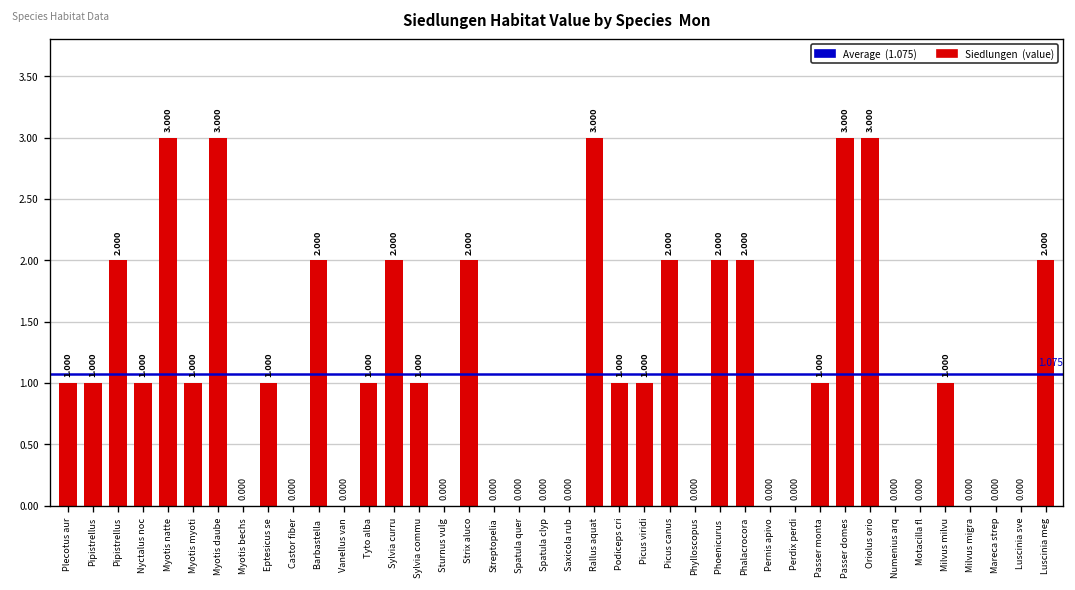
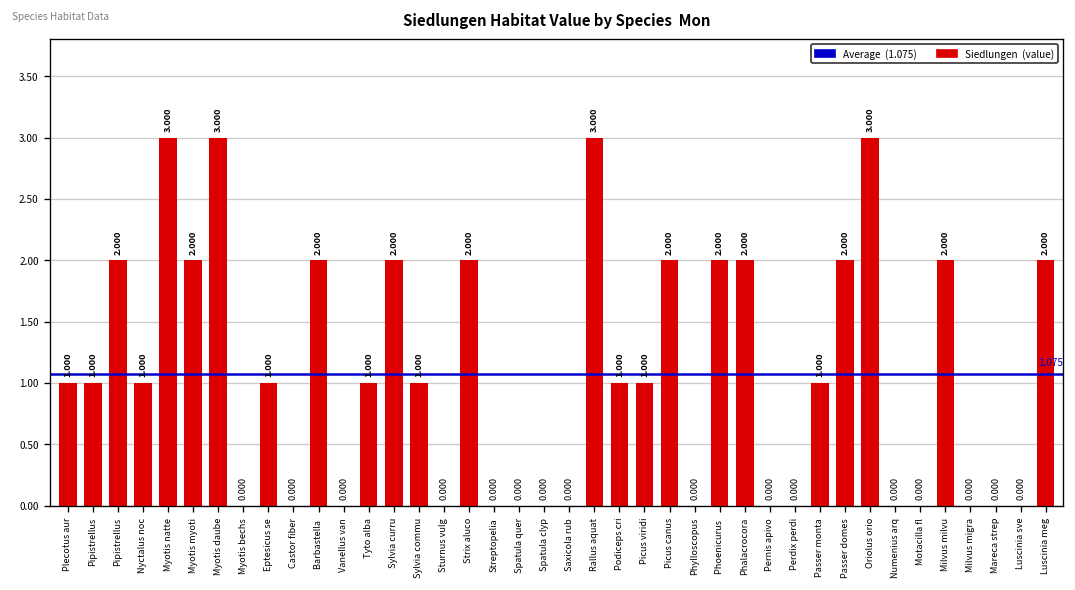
  {
    "Plecotus aur": 1.000,
    "Nyctalus noc": 1.000,
    "Myotis natte": 3.000,
-   "Myotis myoti": 1.000,
+   "Myotis myoti": 2.000,
    "Myotis daube": 3.000,
    "Myotis bechs": 0.000,
    "Eptesicus se": 1.000,
    "Castor fiber": 0.000,
    "Barbastella": 2.000,
    "Vanellus van": 0.000,
    "Tyto alba": 1.000,
    "Sylvia curru": 2.000,
    "Sylvia commu": 1.000,
    "Sturnus vulg": 0.000,
    "Strix aluco": 2.000,
    "Streptopelia": 0.000,
    "Spatula quer": 0.000,
    "Spatula clyp": 0.000,
    "Saxicola rub": 0.000,
    "Rallus aquat": 3.000,
    "Podiceps cri": 1.000,
    "Picus viridi": 1.000,
    "Picus canus": 2.000,
    "Phylloscopus": 0.000,
    "Phoenicurus": 2.000,
    "Phalacrocora": 2.000,
    "Pernis apivo": 0.000,
    "Perdix perdi": 0.000,
    "Passer monta": 1.000,
-   "Passer domes": 3.000,
+   "Passer domes": 2.000,
    "Oriolus orio": 3.000,
    "Numenius arq": 0.000,
    "Motacilla fl": 0.000,
-   "Milvus milvu": 1.000,
+   "Milvus milvu": 2.000,
    "Milvus migra": 0.000,
    "Mareca strep": 0.000,
    "Luscinia sve": 0.000,
    "Luscinia meg": 2.000
  }
